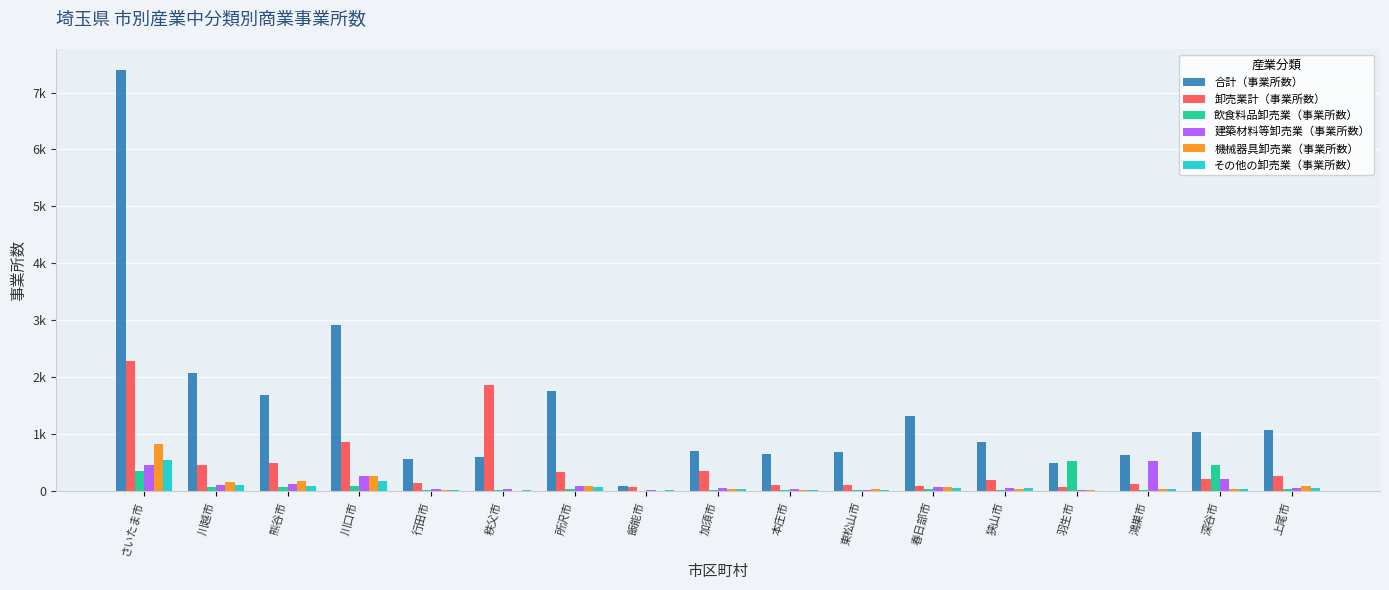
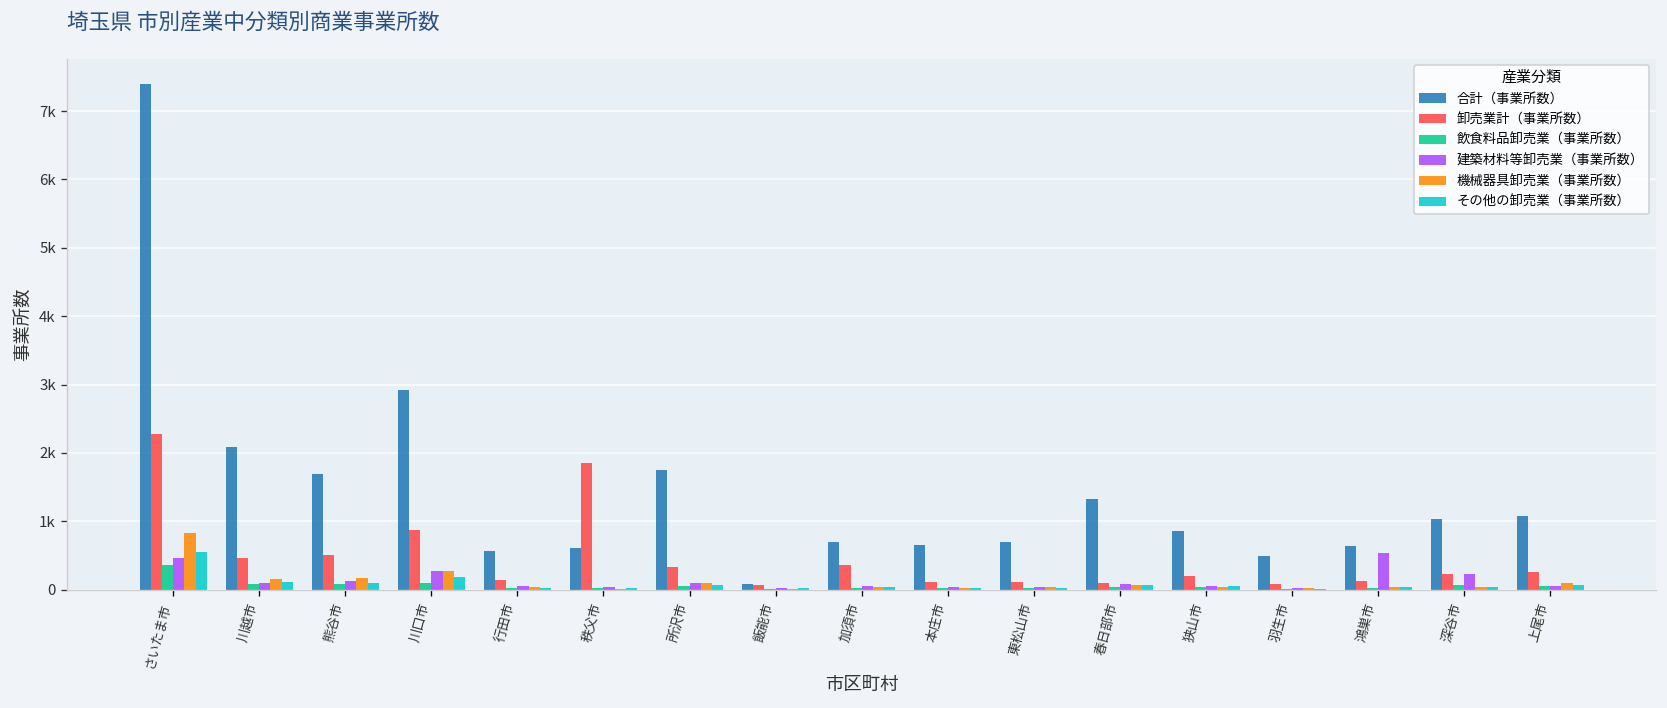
  {
    "合計（事業所数）": {
      "さいたま市": 7400,
      "川越市": 2100,
      "熊谷市": 1700,
      "川口市": 2900,
      "行田市": 600,
      "秩父市": 600,
      "所沢市": 1800,
      "飯能市": 100,
      "加須市": 700,
      "本庄市": 700,
      "東松山市": 700,
      "春日部市": 1300,
      "狭山市": 900,
      "羽生市": 500,
      "鴻巣市": 600,
      "深谷市": 1000,
      "上尾市": 1100
    },
    "卸売業計（事業所数）": {
      "さいたま市": 2300,
      "川越市": 500,
      "熊谷市": 500,
      "川口市": 900,
      "行田市": 100,
      "秩父市": 1900,
      "所沢市": 300,
      "飯能市": 100,
      "加須市": 400,
      "本庄市": 100,
      "東松山市": 100,
      "春日部市": 100,
      "狭山市": 200,
      "羽生市": 100,
      "鴻巣市": 100,
      "深谷市": 200,
      "上尾市": 300
    },
    "飲食料品卸売業（事業所数）": {
      "さいたま市": 400,
      "川越市": 100,
      "熊谷市": 100,
      "川口市": 100,
      "所沢市": 0,
-     "羽生市": 500,
-     "深谷市": 500,
+     "羽生市": 0,
+     "深谷市": 100,
      "上尾市": 0
    },
    "建築材料等卸売業（事業所数）": {
      "さいたま市": 500,
      "川越市": 100,
      "熊谷市": 100,
      "川口市": 300,
      "行田市": 0,
      "所沢市": 100,
      "加須市": 100,
      "本庄市": 0,
      "春日部市": 100,
      "狭山市": 100,
      "鴻巣市": 500,
      "深谷市": 200,
      "上尾市": 100
    },
    "機械器具卸売業（事業所数）": {
      "さいたま市": 800,
      "川越市": 200,
      "熊谷市": 200,
      "川口市": 300,
      "所沢市": 100,
      "春日部市": 100,
      "狭山市": 0,
      "上尾市": 100
    },
    "その他の卸売業（事業所数）": {
      "さいたま市": 600,
      "川越市": 100,
      "熊谷市": 100,
      "川口市": 200,
      "所沢市": 100,
      "春日部市": 100,
      "狭山市": 100,
      "深谷市": 0,
      "上尾市": 100
    }
  }
